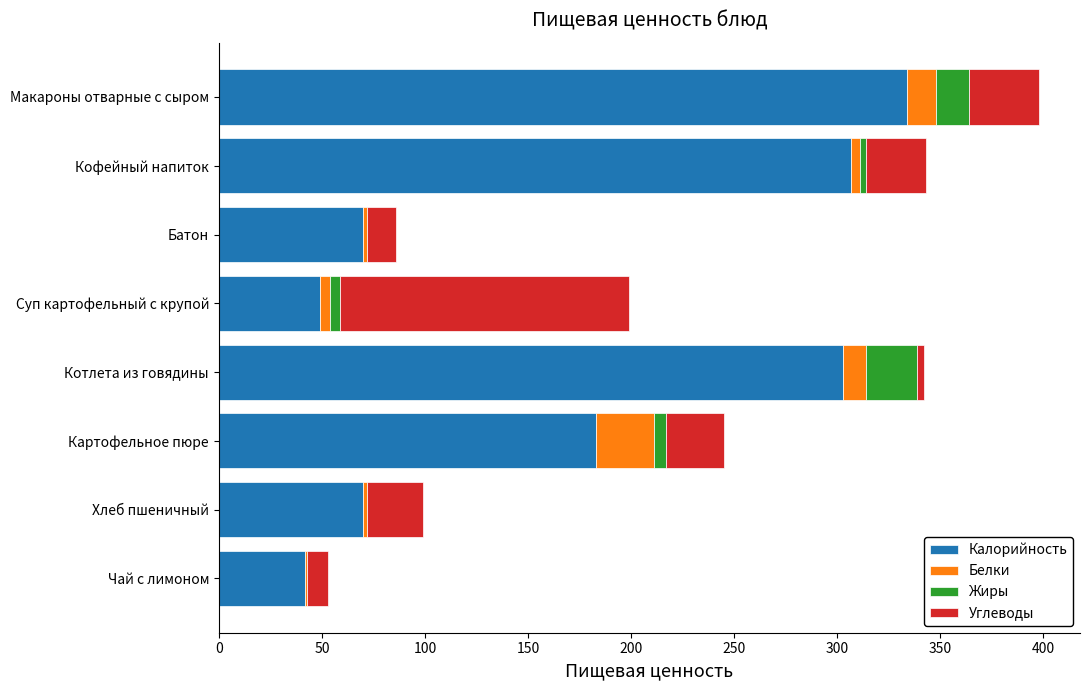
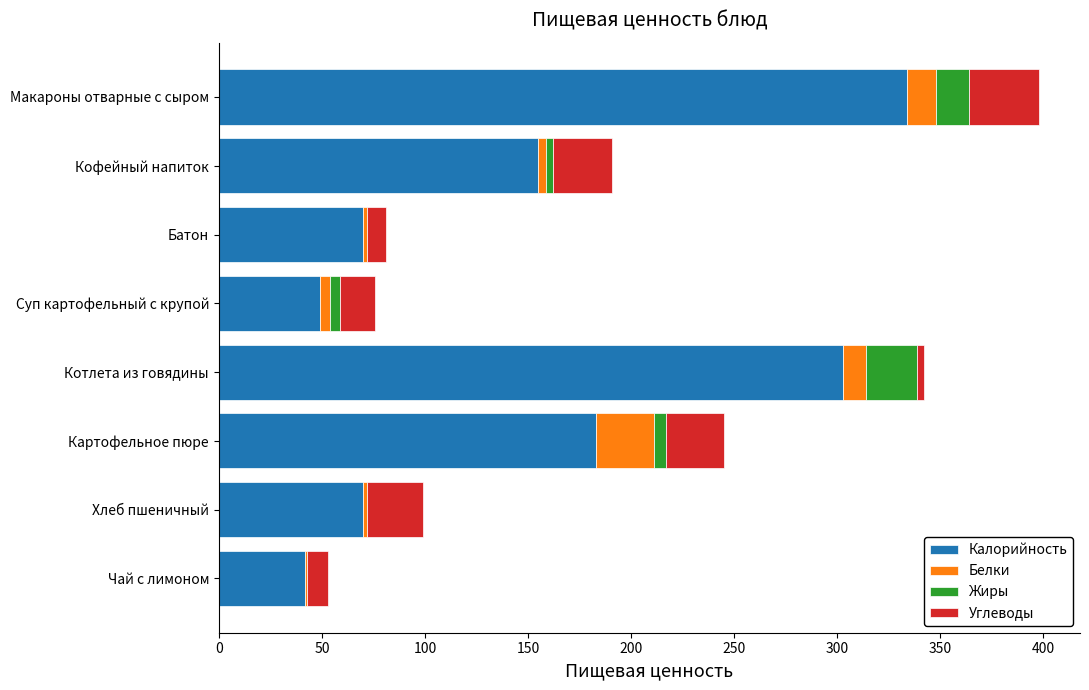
  {
    "Калорийность": {
      "Макароны отварные с сыром": 334,
-     "Кофейный напиток": 307,
+     "Кофейный напиток": 155,
      "Батон": 70,
      "Суп картофельный с крупой": 49,
      "Котлета из говядины": 303,
      "Картофельное пюре": 183,
      "Хлеб пшеничный": 70,
      "Чай с лимоном": 42
    },
    "Белки": {
      "Макароны отварные с сыром": 14,
      "Кофейный напиток": 4,
      "Батон": 2,
      "Суп картофельный с крупой": 5,
      "Котлета из говядины": 11,
      "Картофельное пюре": 28,
      "Хлеб пшеничный": 2
    },
    "Жиры": {
      "Макароны отварные с сыром": 16,
      "Кофейный напиток": 3,
      "Батон": 0,
      "Суп картофельный с крупой": 5,
      "Котлета из говядины": 25,
      "Картофельное пюре": 6,
      "Хлеб пшеничный": 0,
      "Чай с лимоном": 0
    },
    "Углеводы": {
      "Макароны отварные с сыром": 34,
      "Кофейный напиток": 29,
-     "Батон": 14,
-     "Суп картофельный с крупой": 140,
+     "Батон": 9,
+     "Суп картофельный с крупой": 17,
      "Котлета из говядины": 3,
      "Картофельное пюре": 28,
      "Хлеб пшеничный": 27,
      "Чай с лимоном": 10
    }
  }
